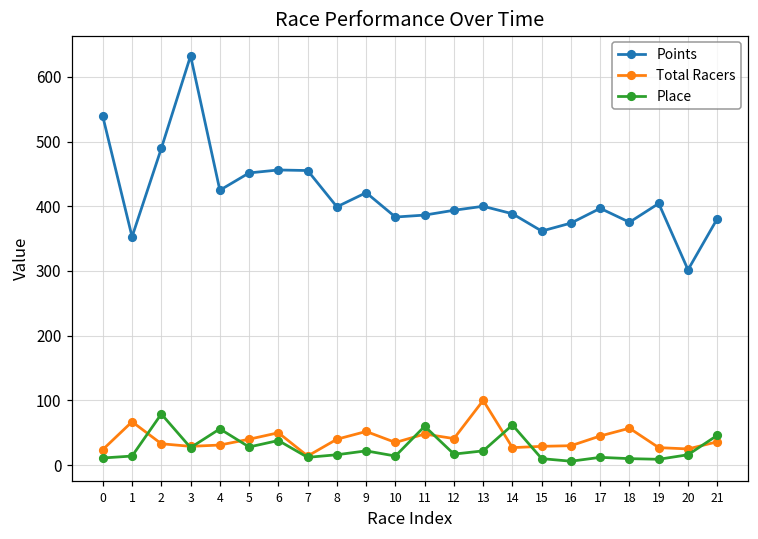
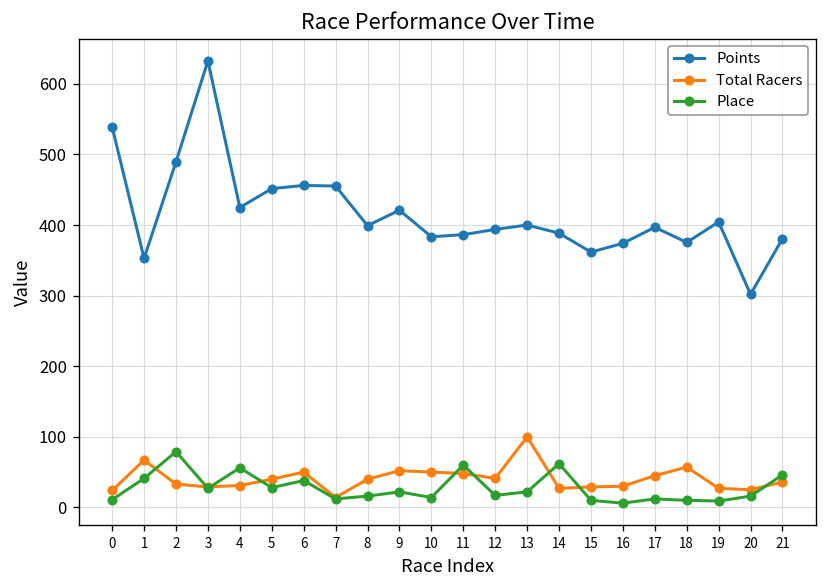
  {
    "Points": {
      "0": 540,
      "1": 350,
      "2": 490,
      "3": 630,
      "4": 420,
      "5": 450,
      "6": 460,
      "7": 460,
      "8": 400,
      "9": 420,
      "10": 380,
      "11": 390,
      "12": 390,
      "13": 400,
      "14": 390,
      "15": 360,
      "16": 370,
      "17": 400,
      "18": 380,
      "19": 400,
      "20": 300,
      "21": 380
    },
    "Total Racers": {
      "0": 20,
      "1": 70,
      "2": 30,
      "4": 30,
      "5": 40,
      "6": 50,
      "8": 40,
      "9": 50,
-     "10": 40,
+     "10": 50,
      "11": 50,
      "12": 40,
      "13": 100,
      "14": 30,
      "15": 30,
      "16": 30,
      "17": 50,
      "18": 60,
      "19": 30,
      "20": 30,
      "21": 40
    },
    "Place": {
      "0": 10,
-     "1": 10,
+     "1": 40,
      "2": 80,
      "4": 60,
      "5": 30,
      "6": 40,
      "8": 20,
      "9": 20,
      "10": 10,
      "11": 60,
      "12": 20,
      "13": 20,
      "14": 60,
      "15": 10,
      "16": 10,
      "17": 10,
      "18": 10,
      "19": 10,
      "20": 20,
      "21": 50
    }
  }
